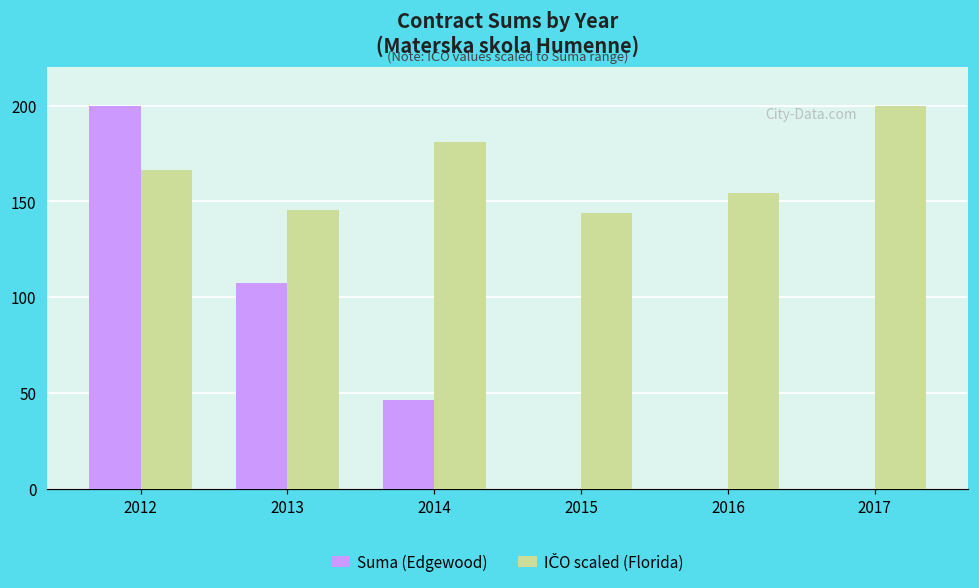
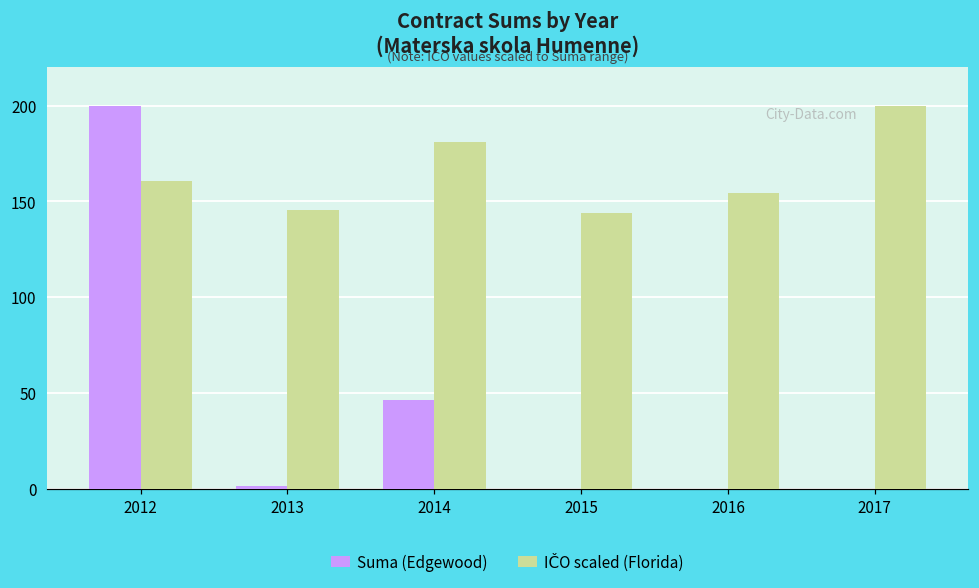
  {
    "Suma (Edgewood)": {
      "2012": 200,
-     "2013": 107,
+     "2013": 1,
      "2014": 46,
      "2015": 0,
      "2016": 0,
      "2017": 0
    },
    "IČO scaled (Florida)": {
-     "2012": 167,
+     "2012": 161,
      "2013": 146,
      "2014": 181,
      "2015": 144,
      "2016": 154,
      "2017": 200
    }
  }
